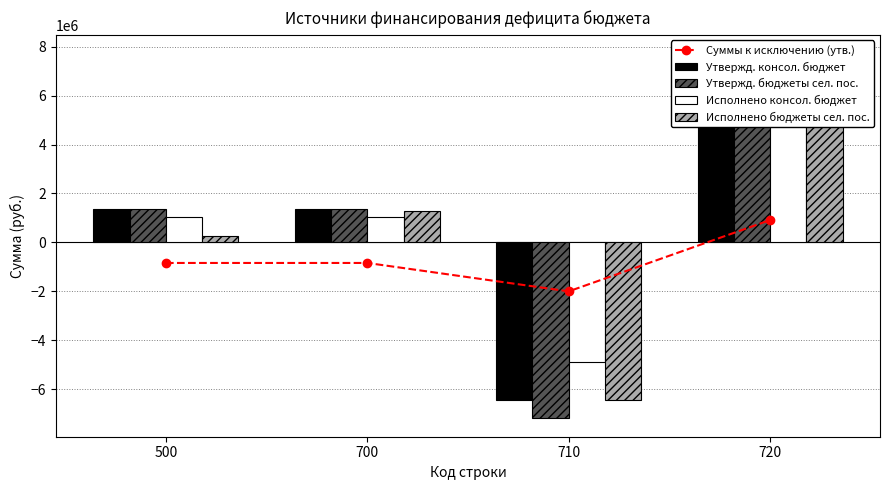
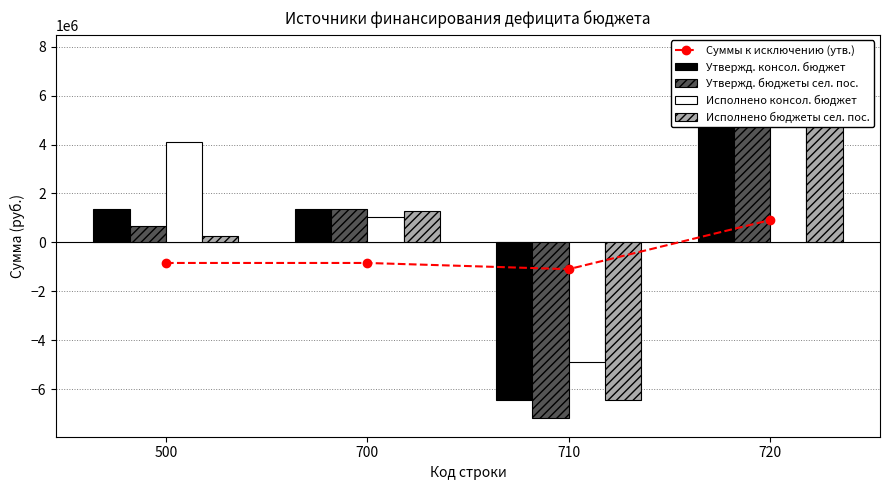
  {
    "Утвержд. консол. бюджет": {
      "500": 1400000,
      "700": 1400000,
      "710": -6400000
    },
    "Суммы к исключению (утв.)": {
      "500": -800000,
      "700": -800000,
-     "710": -2000000,
+     "710": -1100000,
      "720": 900000
    },
    "Утвержд. бюджеты сел. пос.": {
-     "500": 1400000,
+     "500": 700000,
      "700": 1400000,
      "710": -7200000
    },
    "Исполнено консол. бюджет": {
-     "500": 1100000,
+     "500": 4100000,
      "700": 1100000,
      "710": -4900000
    },
    "Исполнено бюджеты сел. пос.": {
      "500": 300000,
      "700": 1300000,
      "710": -6400000
    }
  }
